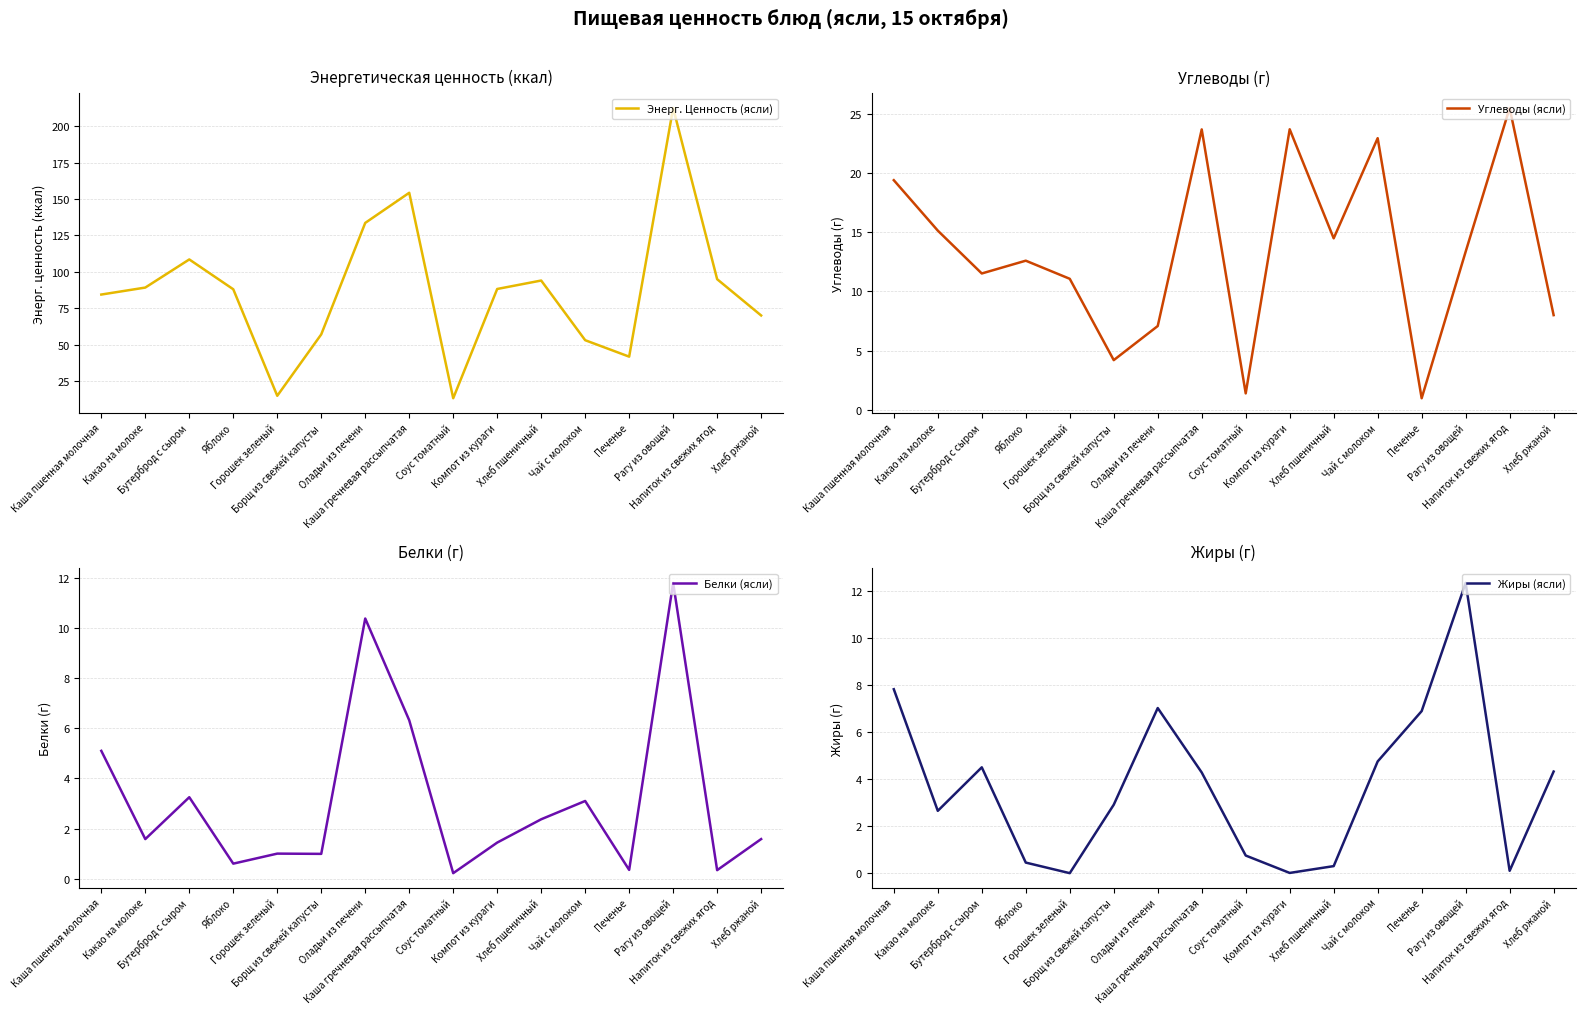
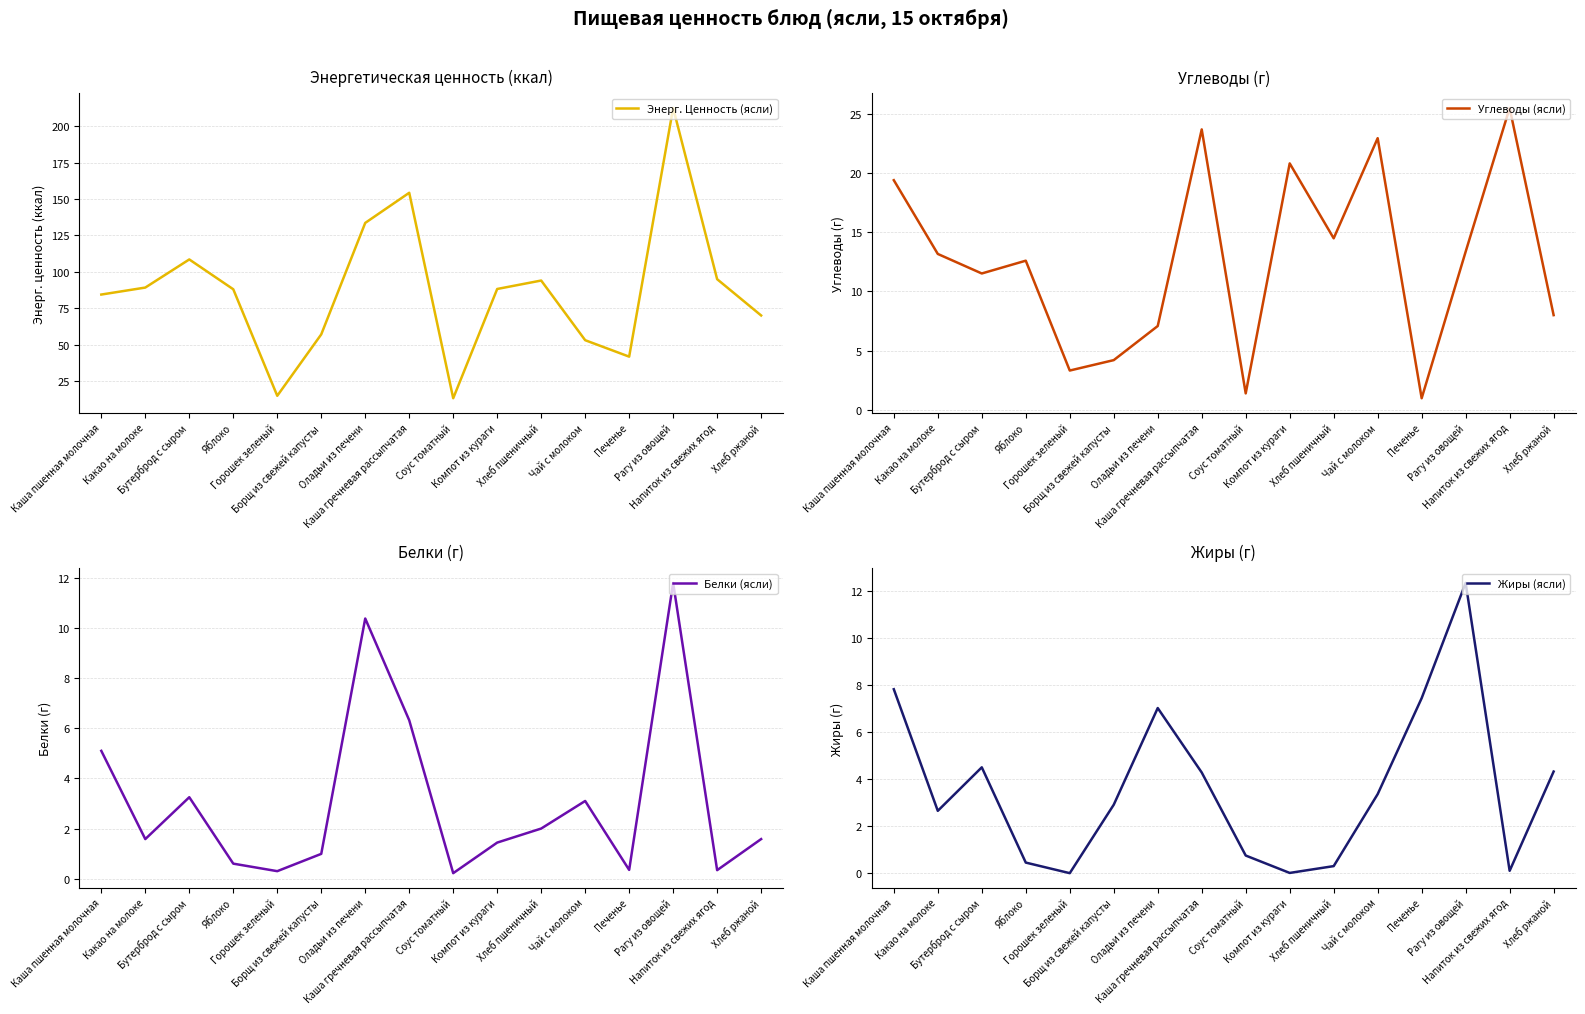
  {
    "Энергетическая ценность (ккал)": {
      "Каша пшенная молочная": 84,
      "Какао на молоке": 89,
      "Бутерброд с сыром": 109,
      "Яблоко": 88,
      "Горошек зеленый": 15,
      "Борщ из свежей капусты": 57,
      "Оладьи из печени": 134,
      "Каша гречневая рассыпчатая": 154,
      "Соус томатный": 13,
      "Компот из кураги": 88,
      "Хлеб пшеничный": 94,
      "Чай с молоком": 53,
      "Печенье": 42,
      "Напиток из свежих ягод": 95,
      "Хлеб ржаной": 70
    },
    "Углеводы (г)": {
      "Каша пшенная молочная": 19.4,
-     "Какао на молоке": 15.1,
+     "Какао на молоке": 13.2,
      "Бутерброд с сыром": 11.5,
      "Яблоко": 12.6,
-     "Горошек зеленый": 11.1,
+     "Горошек зеленый": 3.3,
      "Борщ из свежей капусты": 4.2,
      "Оладьи из печени": 7.1,
      "Каша гречневая рассыпчатая": 23.7,
      "Соус томатный": 1.4,
-     "Компот из кураги": 23.7,
+     "Компот из кураги": 20.8,
      "Хлеб пшеничный": 14.5,
      "Чай с молоком": 23.0,
      "Печенье": 1.0,
      "Рагу из овощей": 13.4,
      "Хлеб ржаной": 8.0
    },
    "Белки (г)": {
      "Каша пшенная молочная": 5.1,
      "Какао на молоке": 1.6,
      "Бутерброд с сыром": 3.3,
      "Яблоко": 0.6,
-     "Горошек зеленый": 1.0,
+     "Горошек зеленый": 0.3,
      "Борщ из свежей капусты": 1.0,
      "Оладьи из печени": 10.4,
      "Каша гречневая рассыпчатая": 6.3,
      "Соус томатный": 0.2,
      "Компот из кураги": 1.4,
-     "Хлеб пшеничный": 2.4,
+     "Хлеб пшеничный": 2.0,
      "Чай с молоком": 3.1,
      "Печенье": 0.4,
      "Напиток из свежих ягод": 0.3,
      "Хлеб ржаной": 1.6
    },
    "Жиры (г)": {
      "Каша пшенная молочная": 7.8,
      "Какао на молоке": 2.7,
      "Бутерброд с сыром": 4.5,
      "Яблоко": 0.5,
      "Горошек зеленый": 0.0,
      "Борщ из свежей капусты": 2.9,
      "Оладьи из печени": 7.0,
      "Каша гречневая рассыпчатая": 4.3,
      "Соус томатный": 0.8,
      "Компот из кураги": 0.0,
      "Хлеб пшеничный": 0.3,
-     "Чай с молоком": 4.8,
-     "Печенье": 6.9,
+     "Чай с молоком": 3.4,
+     "Печенье": 7.4,
      "Напиток из свежих ягод": 0.1,
      "Хлеб ржаной": 4.3
    }
  }
